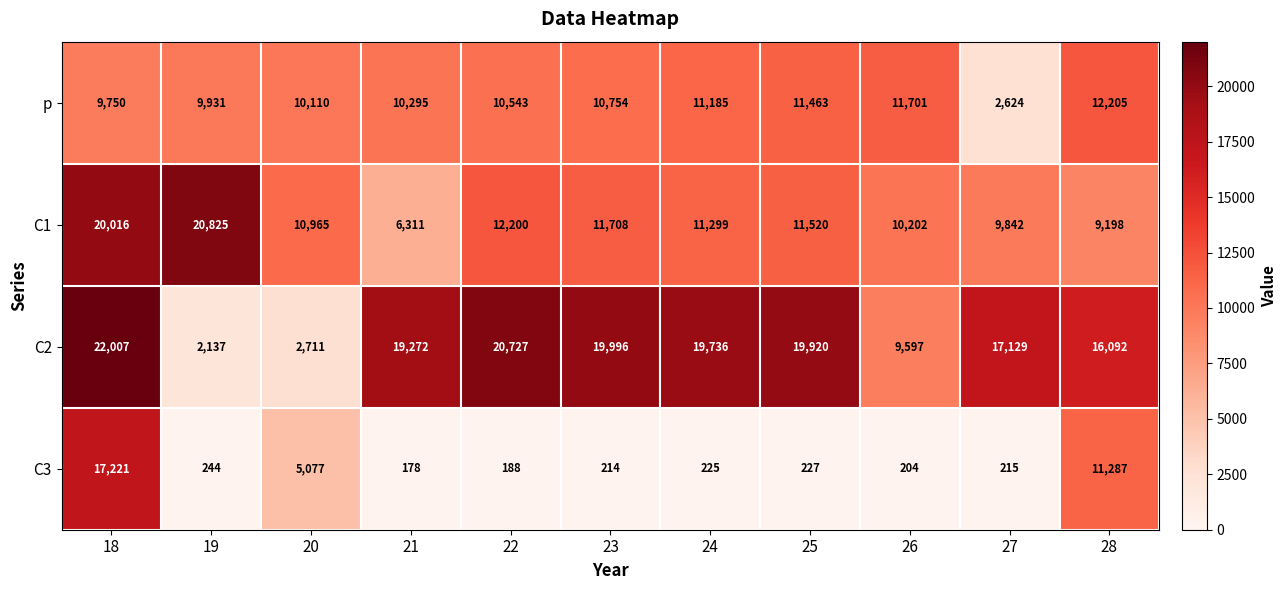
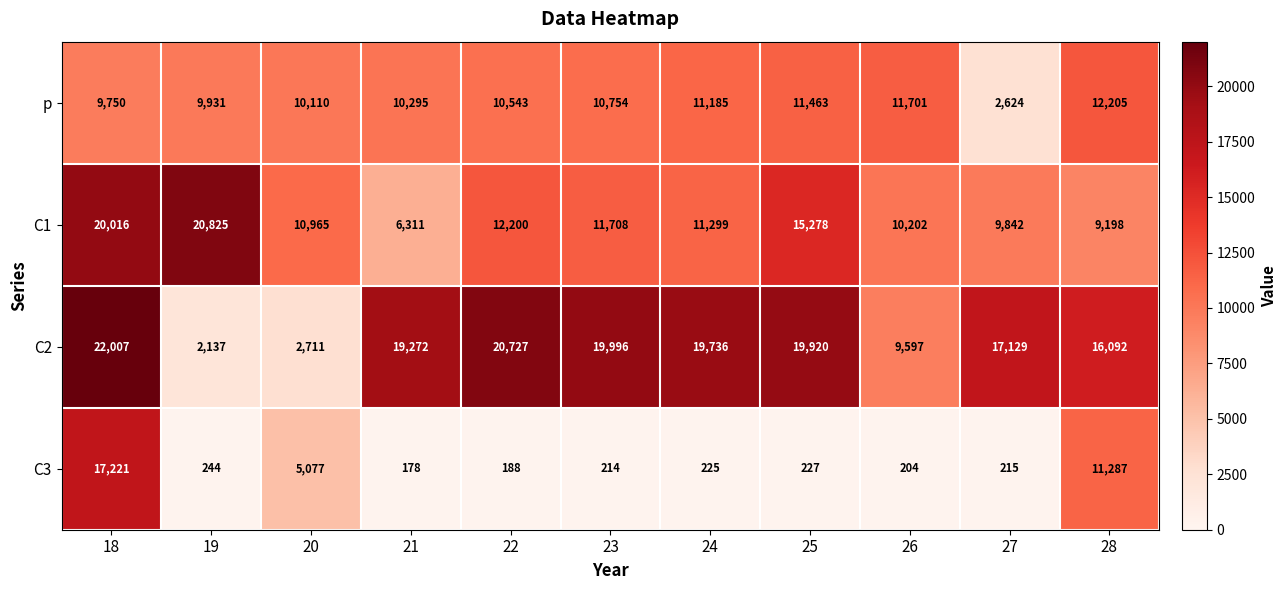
  {
    "p": {
      "18": "9,750",
      "19": "9,931",
      "20": "10,110",
      "21": "10,295",
      "22": "10,543",
      "23": "10,754",
      "24": "11,185",
      "25": "11,463",
      "26": "11,701",
      "27": "2,624",
      "28": "12,205"
    },
    "C1": {
      "18": "20,016",
      "19": "20,825",
      "20": "10,965",
      "21": "6,311",
      "22": "12,200",
      "23": "11,708",
      "24": "11,299",
-     "25": "11,520",
+     "25": "15,278",
      "26": "10,202",
      "27": "9,842",
      "28": "9,198"
    },
    "C2": {
      "18": "22,007",
      "19": "2,137",
      "20": "2,711",
      "21": "19,272",
      "22": "20,727",
      "23": "19,996",
      "24": "19,736",
      "25": "19,920",
      "26": "9,597",
      "27": "17,129",
      "28": "16,092"
    },
    "C3": {
      "18": "17,221",
      "19": "244",
      "20": "5,077",
      "21": "178",
      "22": "188",
      "23": "214",
      "24": "225",
      "25": "227",
      "26": "204",
      "27": "215",
      "28": "11,287"
    }
  }
